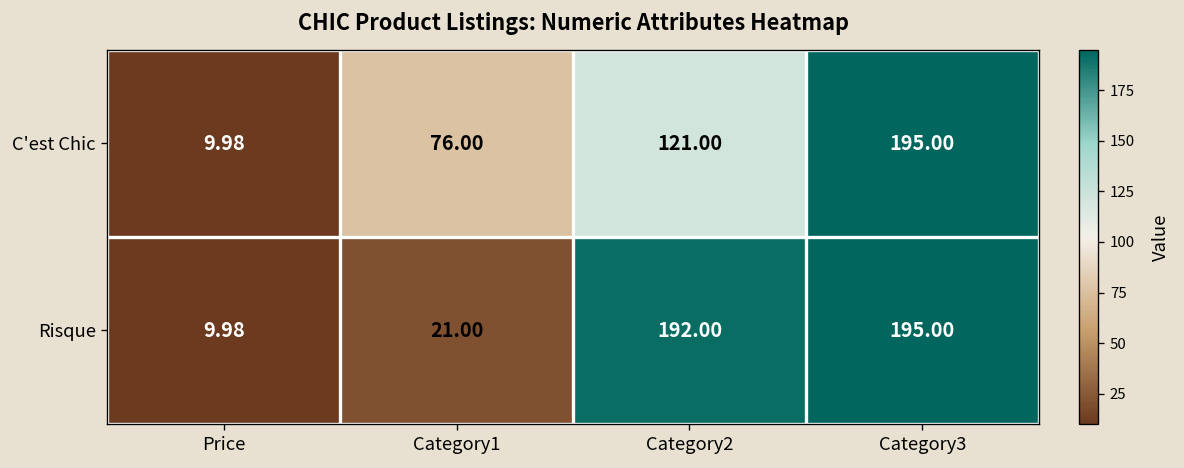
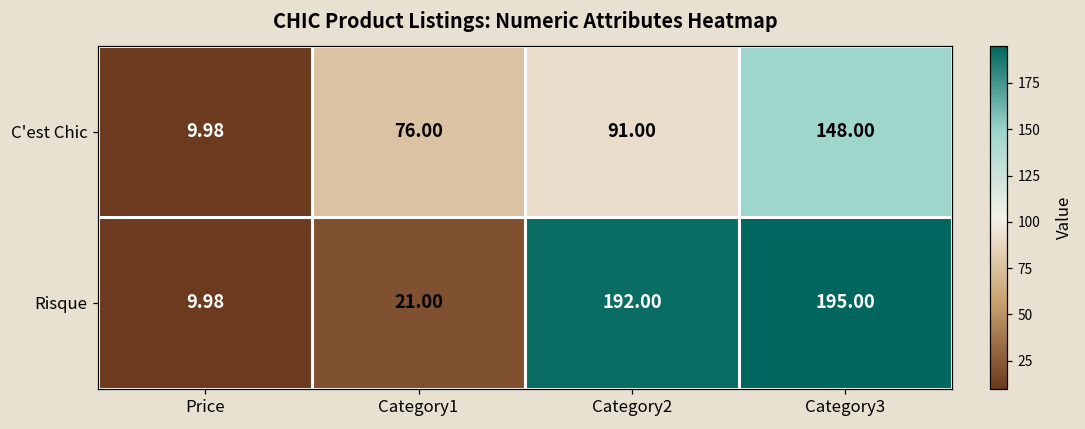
  {
    "C'est Chic": {
      "Price": 9.98,
      "Category1": 76.00,
-     "Category2": 121.00,
-     "Category3": 195.00
+     "Category2": 91.00,
+     "Category3": 148.00
    },
    "Risque": {
      "Price": 9.98,
      "Category1": 21.00,
      "Category2": 192.00,
      "Category3": 195.00
    }
  }
